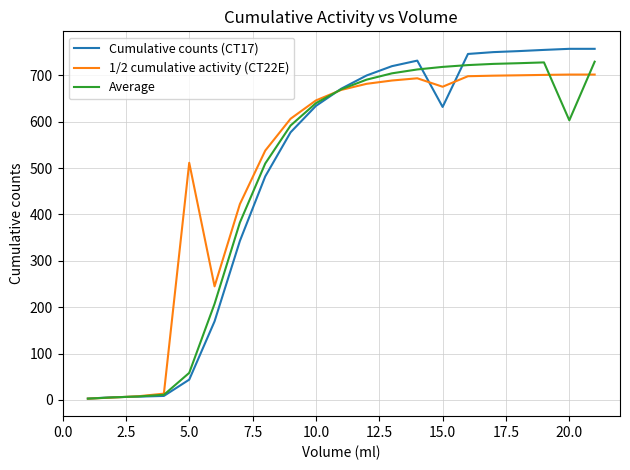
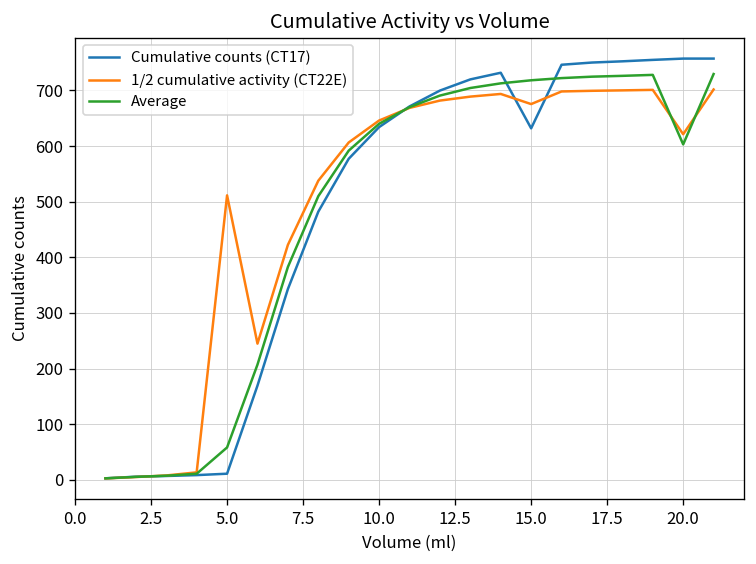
  {
    "Cumulative counts (CT17)": {
-     "5.0": 40,
+     "5.0": 10,
      "10.0": 630,
      "15.0": 630,
      "20.0": 760
    },
    "1/2 cumulative activity (CT22E)": {
      "5.0": 510,
      "10.0": 650,
      "15.0": 680,
-     "20.0": 700
+     "20.0": 620
    },
    "Average": {
      "5.0": 60,
      "10.0": 640,
      "15.0": 720,
      "20.0": 600
    }
  }
